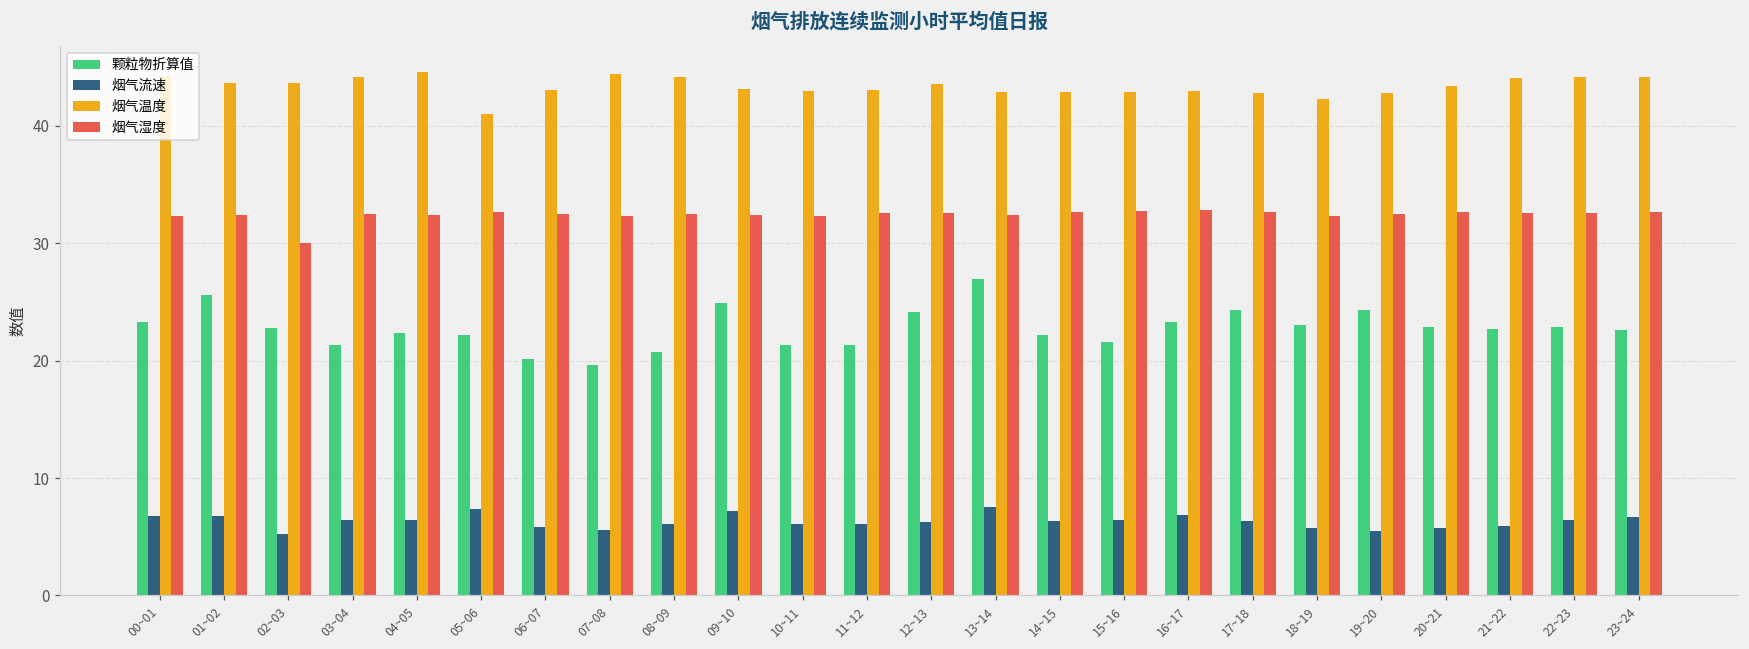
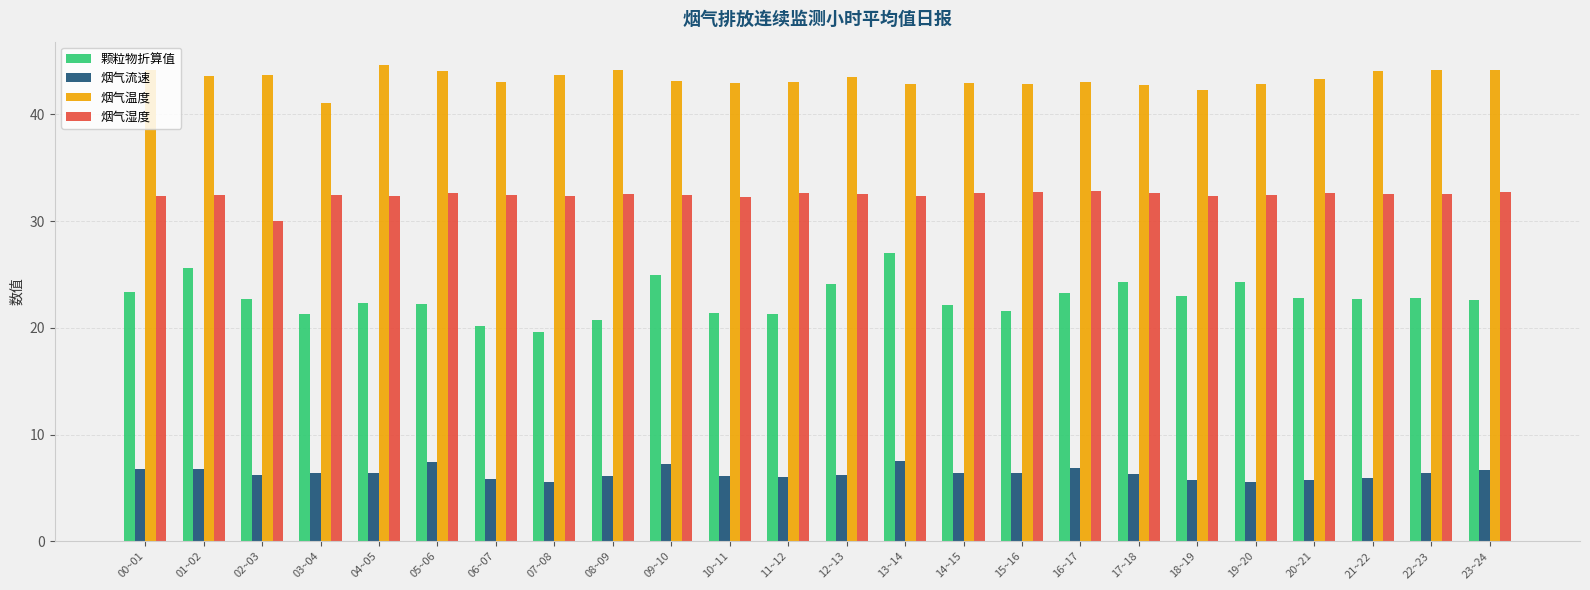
  {
    "颗粒物折算值": {
      "00~01": 23.3,
      "01~02": 25.6,
      "02~03": 22.7,
      "03~04": 21.3,
      "04~05": 22.3,
      "05~06": 22.2,
      "06~07": 20.2,
      "07~08": 19.6,
      "08~09": 20.8,
      "09~10": 24.9,
      "10~11": 21.4,
      "11~12": 21.3,
      "12~13": 24.1,
      "13~14": 27.0,
      "14~15": 22.2,
      "15~16": 21.6,
      "16~17": 23.3,
      "17~18": 24.3,
      "18~19": 23.0,
      "19~20": 24.3,
      "20~21": 22.8,
      "21~22": 22.7,
      "22~23": 22.8,
      "23~24": 22.6
    },
    "烟气流速": {
      "00~01": 6.8,
      "01~02": 6.8,
-     "02~03": 5.2,
+     "02~03": 6.2,
      "03~04": 6.4,
      "04~05": 6.4,
      "05~06": 7.4,
      "06~07": 5.8,
      "07~08": 5.5,
      "08~09": 6.1,
      "09~10": 7.2,
      "10~11": 6.1,
      "11~12": 6.1,
      "12~13": 6.3,
      "13~14": 7.5,
      "14~15": 6.4,
      "15~16": 6.4,
      "16~17": 6.9,
      "17~18": 6.3,
      "18~19": 5.7,
      "19~20": 5.5,
      "20~21": 5.8,
      "21~22": 5.9,
      "22~23": 6.4,
      "23~24": 6.6
    },
    "烟气温度": {
      "01~02": 43.6,
      "02~03": 43.7,
-     "03~04": 44.2,
+     "03~04": 41.1,
      "04~05": 44.6,
-     "05~06": 41.0,
+     "05~06": 44.1,
      "06~07": 43.1,
-     "07~08": 44.5,
+     "07~08": 43.7,
      "08~09": 44.2,
      "09~10": 43.1,
      "10~11": 42.9,
      "11~12": 43.0,
      "12~13": 43.5,
      "13~14": 42.8,
      "14~15": 42.9,
      "15~16": 42.9,
      "16~17": 43.0,
      "17~18": 42.8,
      "18~19": 42.3,
      "19~20": 42.8,
      "20~21": 43.4,
      "21~22": 44.1,
      "22~23": 44.2,
      "23~24": 44.2
    },
    "烟气湿度": {
      "00~01": 32.3,
      "01~02": 32.4,
      "02~03": 30.0,
      "03~04": 32.4,
      "04~05": 32.4,
      "05~06": 32.7,
      "06~07": 32.5,
      "07~08": 32.3,
      "08~09": 32.5,
      "09~10": 32.4,
      "10~11": 32.3,
      "11~12": 32.6,
      "12~13": 32.6,
      "13~14": 32.4,
      "14~15": 32.7,
      "15~16": 32.8,
      "16~17": 32.8,
      "17~18": 32.6,
      "18~19": 32.3,
      "19~20": 32.5,
      "20~21": 32.7,
      "21~22": 32.6,
      "22~23": 32.6,
      "23~24": 32.7
    }
  }
